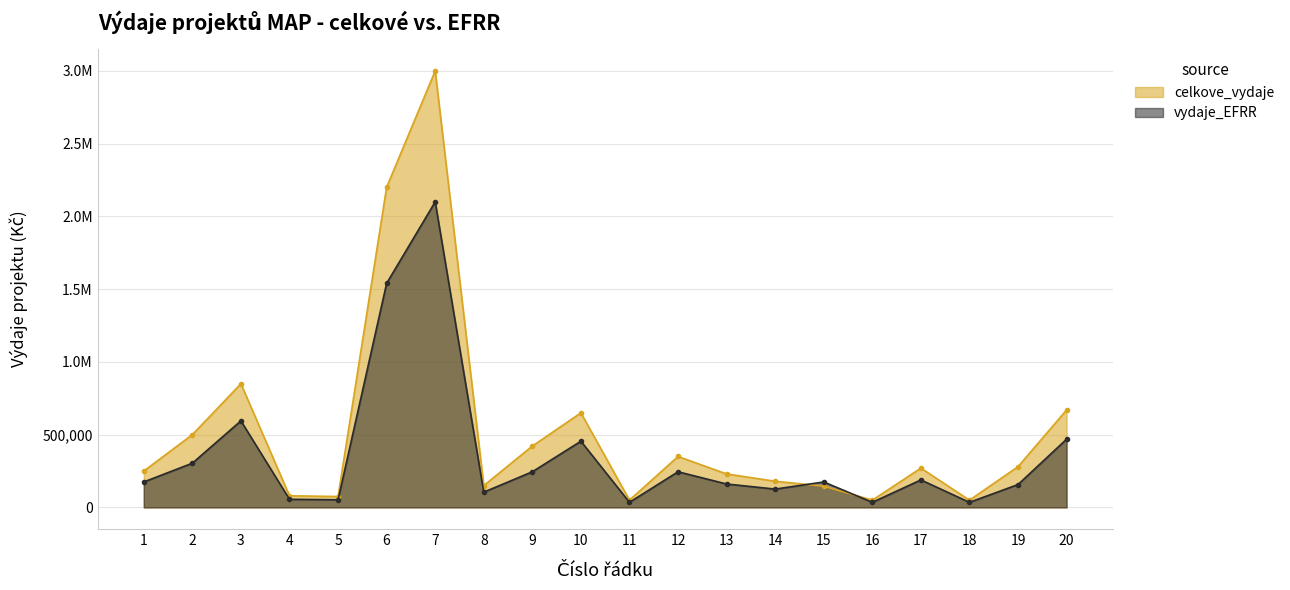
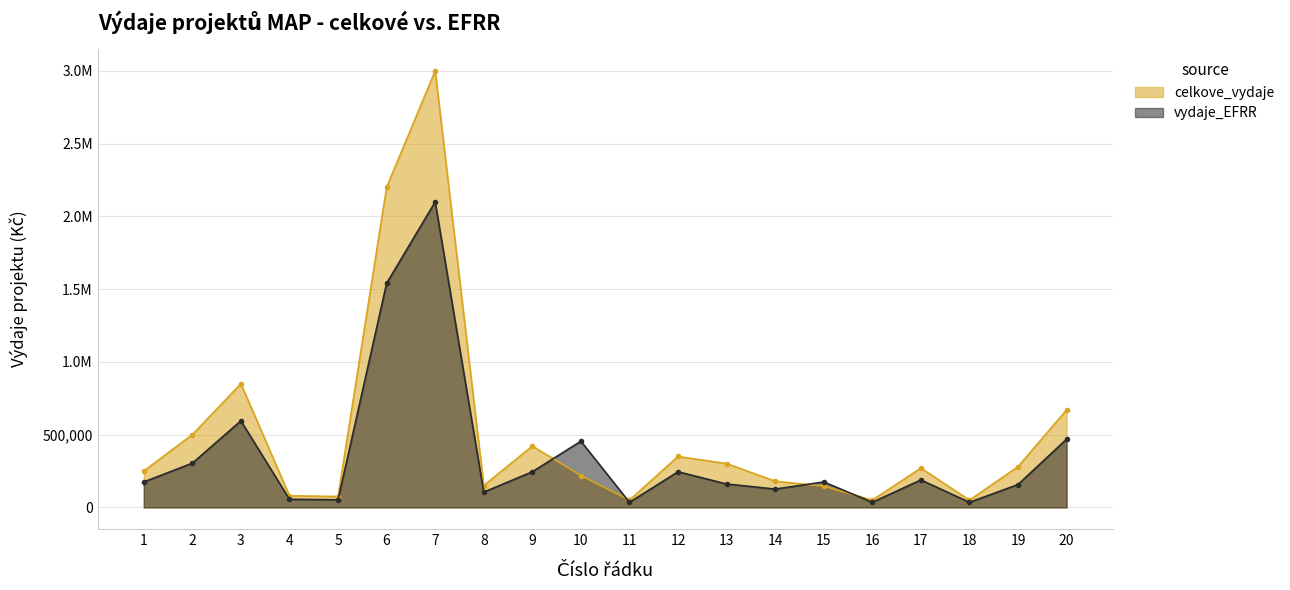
  {
    "celkove_vydaje": {
      "1": "250,000",
      "2": "500,000",
      "3": "850,000",
      "4": "80,000",
      "5": "80,000",
      "6": "2,200,000",
      "7": "3,000,000",
      "8": "150,000",
      "9": "420,000",
-     "10": "650,000",
+     "10": "220,000",
      "12": "350,000",
-     "13": "230,000",
+     "13": "300,000",
      "14": "180,000",
      "15": "150,000",
      "17": "270,000",
      "19": "280,000",
      "20": "670,000"
    },
    "vydaje_EFRR": {
      "1": "180,000",
      "2": "300,000",
      "3": "600,000",
      "4": "60,000",
      "5": "50,000",
      "6": "1,540,000",
      "7": "2,100,000",
      "8": "110,000",
      "9": "250,000",
      "10": "460,000",
      "12": "250,000",
      "13": "160,000",
      "14": "130,000",
      "15": "180,000",
      "17": "190,000",
      "19": "160,000",
      "20": "470,000"
    }
  }
